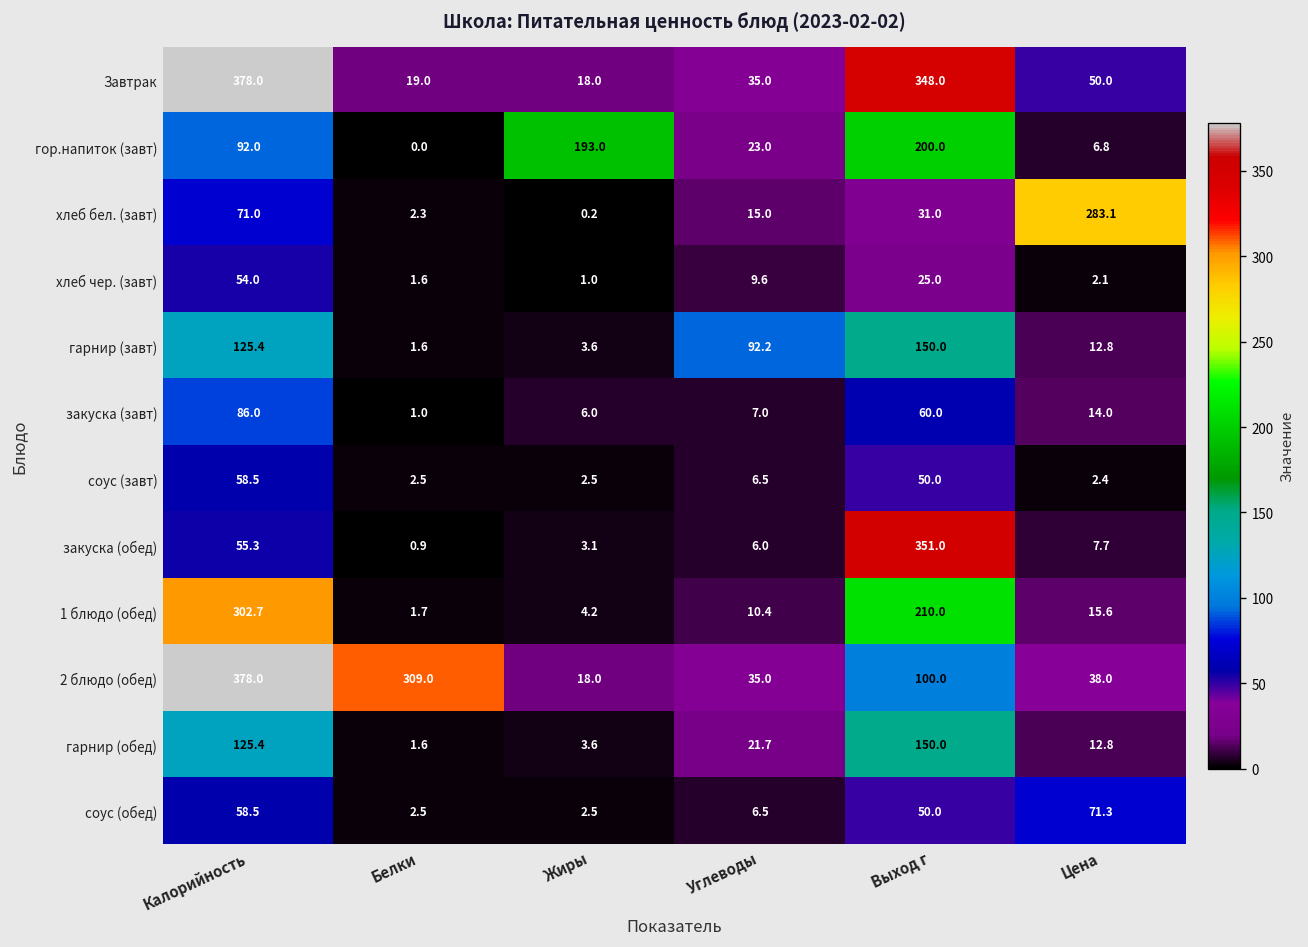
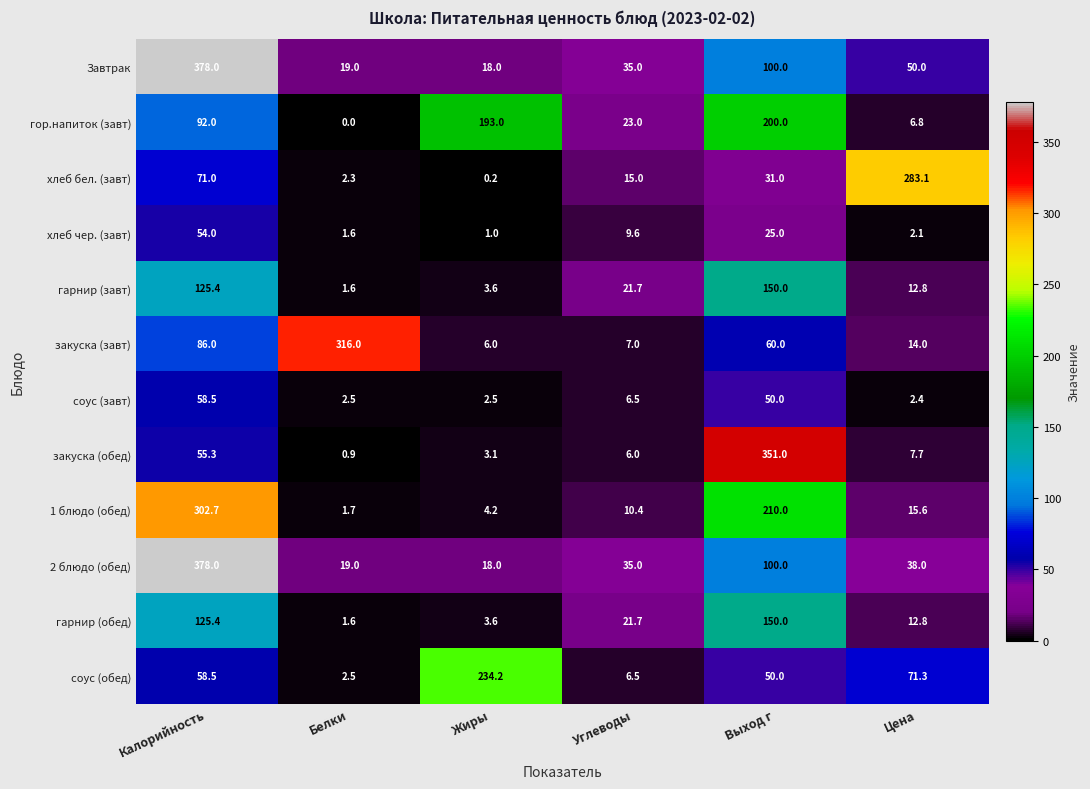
  {
    "Завтрак": {
      "Калорийность": 378.0,
      "Белки": 19.0,
      "Жиры": 18.0,
      "Углеводы": 35.0,
-     "Выход г": 348.0,
+     "Выход г": 100.0,
      "Цена": 50.0
    },
    "гор.напиток (завт)": {
      "Калорийность": 92.0,
      "Белки": 0.0,
      "Жиры": 193.0,
      "Углеводы": 23.0,
      "Выход г": 200.0,
      "Цена": 6.8
    },
    "хлеб бел. (завт)": {
      "Калорийность": 71.0,
      "Белки": 2.3,
      "Жиры": 0.2,
      "Углеводы": 15.0,
      "Выход г": 31.0,
      "Цена": 283.1
    },
    "хлеб чер. (завт)": {
      "Калорийность": 54.0,
      "Белки": 1.6,
      "Жиры": 1.0,
      "Углеводы": 9.6,
      "Выход г": 25.0,
      "Цена": 2.1
    },
    "гарнир (завт)": {
      "Калорийность": 125.4,
      "Белки": 1.6,
      "Жиры": 3.6,
-     "Углеводы": 92.2,
+     "Углеводы": 21.7,
      "Выход г": 150.0,
      "Цена": 12.8
    },
    "закуска (завт)": {
      "Калорийность": 86.0,
-     "Белки": 1.0,
+     "Белки": 316.0,
      "Жиры": 6.0,
      "Углеводы": 7.0,
      "Выход г": 60.0,
      "Цена": 14.0
    },
    "соус (завт)": {
      "Калорийность": 58.5,
      "Белки": 2.5,
      "Жиры": 2.5,
      "Углеводы": 6.5,
      "Выход г": 50.0,
      "Цена": 2.4
    },
    "закуска (обед)": {
      "Калорийность": 55.3,
      "Белки": 0.9,
      "Жиры": 3.1,
      "Углеводы": 6.0,
      "Выход г": 351.0,
      "Цена": 7.7
    },
    "1 блюдо (обед)": {
      "Калорийность": 302.7,
      "Белки": 1.7,
      "Жиры": 4.2,
      "Углеводы": 10.4,
      "Выход г": 210.0,
      "Цена": 15.6
    },
    "2 блюдо (обед)": {
      "Калорийность": 378.0,
-     "Белки": 309.0,
+     "Белки": 19.0,
      "Жиры": 18.0,
      "Углеводы": 35.0,
      "Выход г": 100.0,
      "Цена": 38.0
    },
    "гарнир (обед)": {
      "Калорийность": 125.4,
      "Белки": 1.6,
      "Жиры": 3.6,
      "Углеводы": 21.7,
      "Выход г": 150.0,
      "Цена": 12.8
    },
    "соус (обед)": {
      "Калорийность": 58.5,
      "Белки": 2.5,
-     "Жиры": 2.5,
+     "Жиры": 234.2,
      "Углеводы": 6.5,
      "Выход г": 50.0,
      "Цена": 71.3
    }
  }
